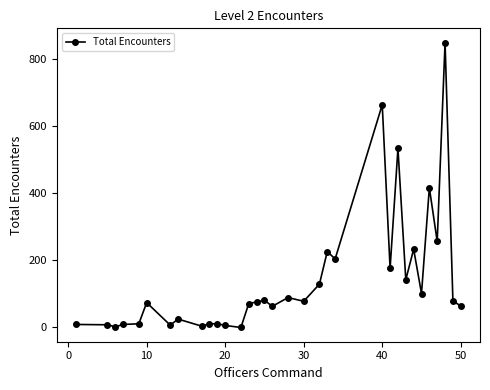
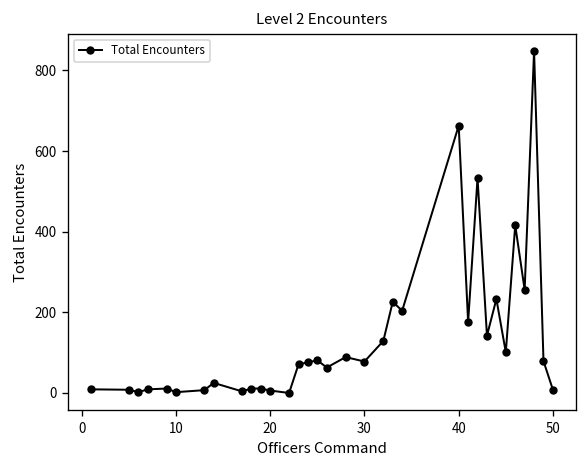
  {
-   "10": 70,
+   "10": 0,
    "20": 10,
    "30": 80,
    "40": 660,
-   "50": 60
+   "50": 10
  }
